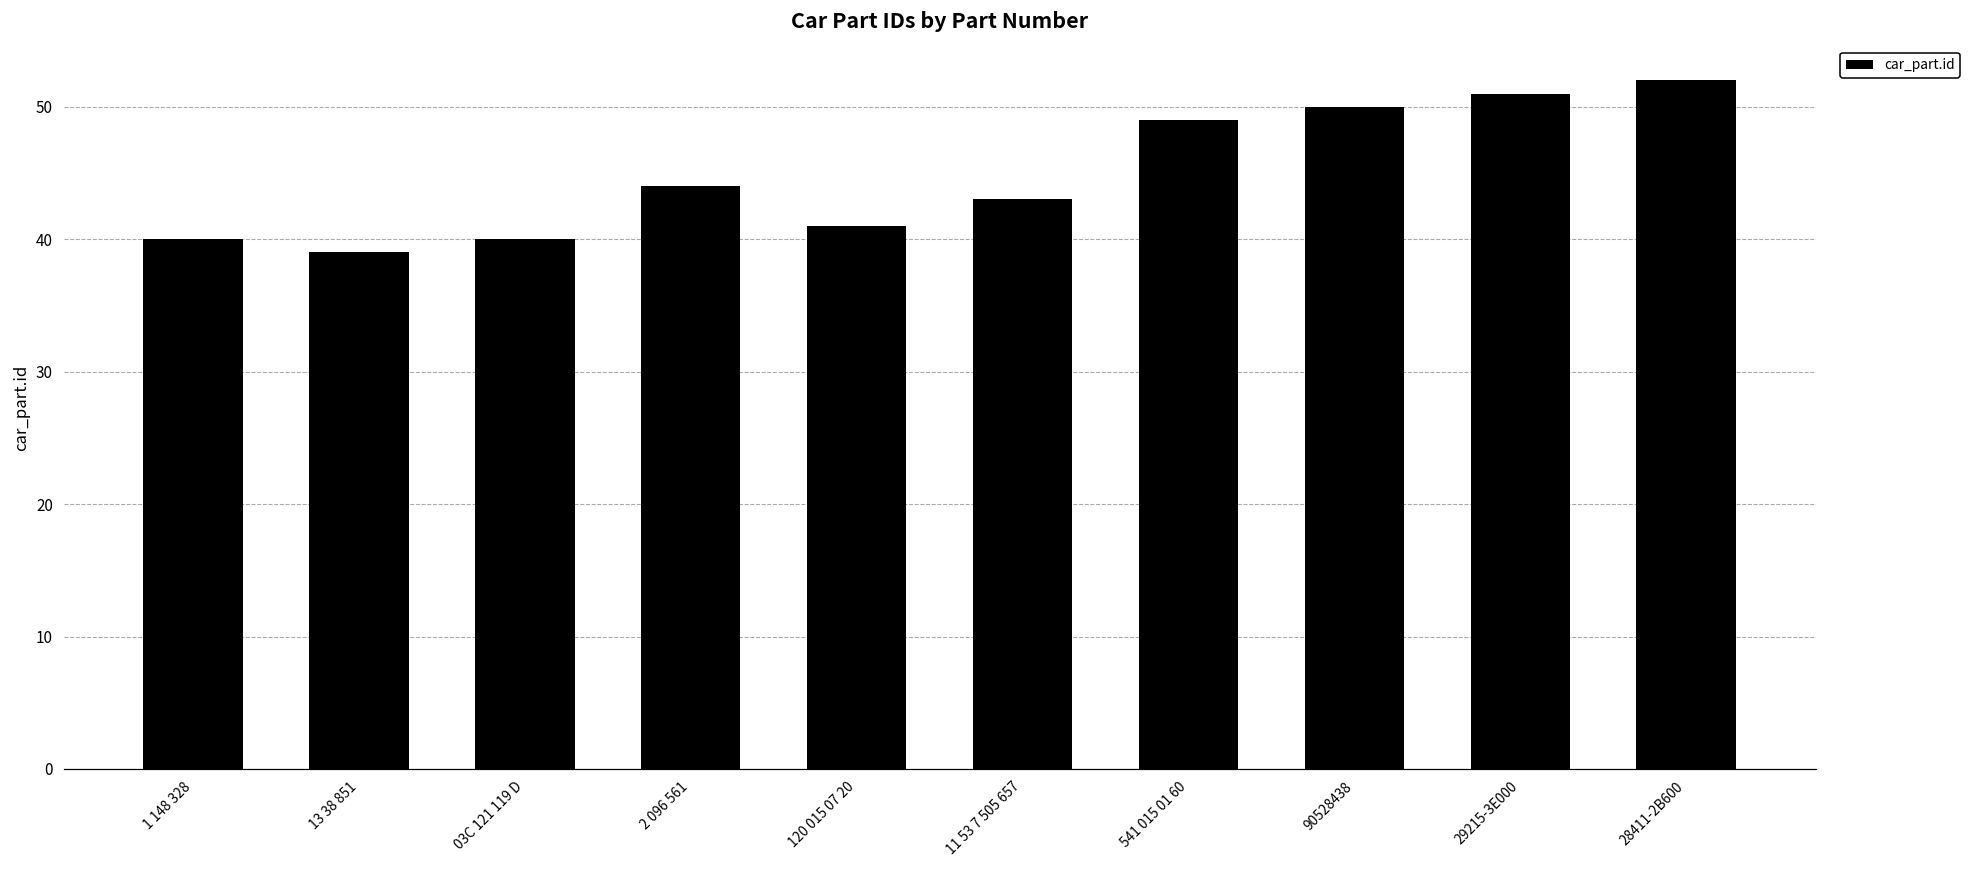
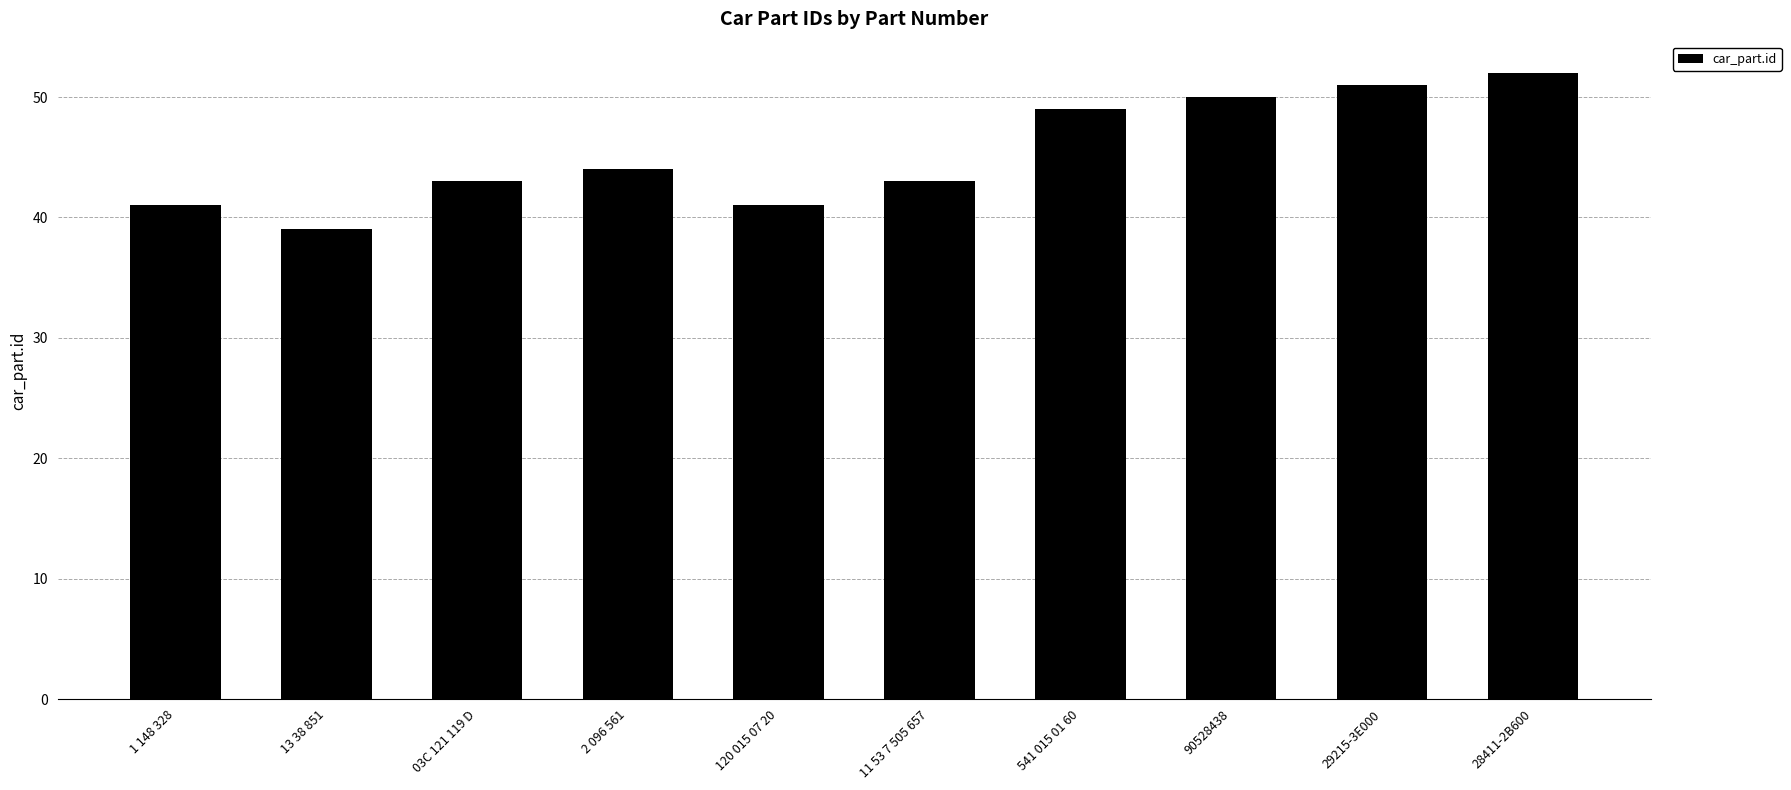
  {
-   "1 148 328": 40,
+   "1 148 328": 41,
    "13 38 851": 39,
-   "03C 121 119 D": 40,
+   "03C 121 119 D": 43,
    "2 096 561": 44,
    "120 015 07 20": 41,
    "11 53 7 505 657": 43,
    "541 015 01 60": 49,
    "90528438": 50,
    "29215-3E000": 51,
    "28411-2B600": 52
  }
